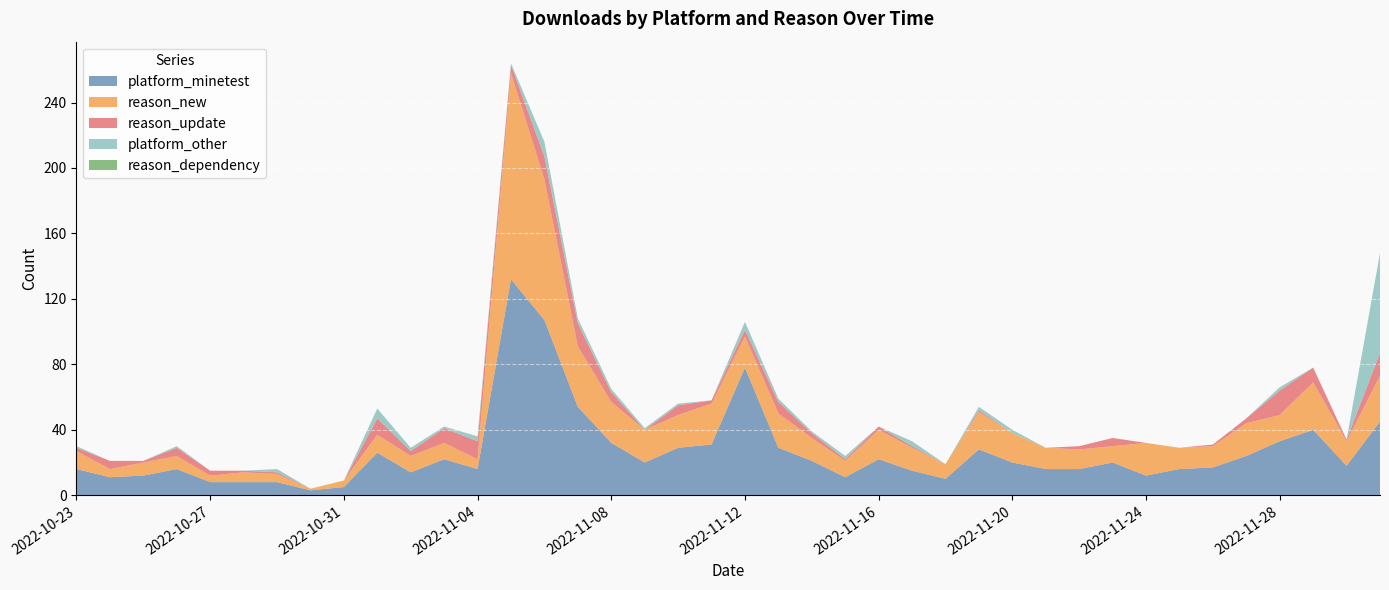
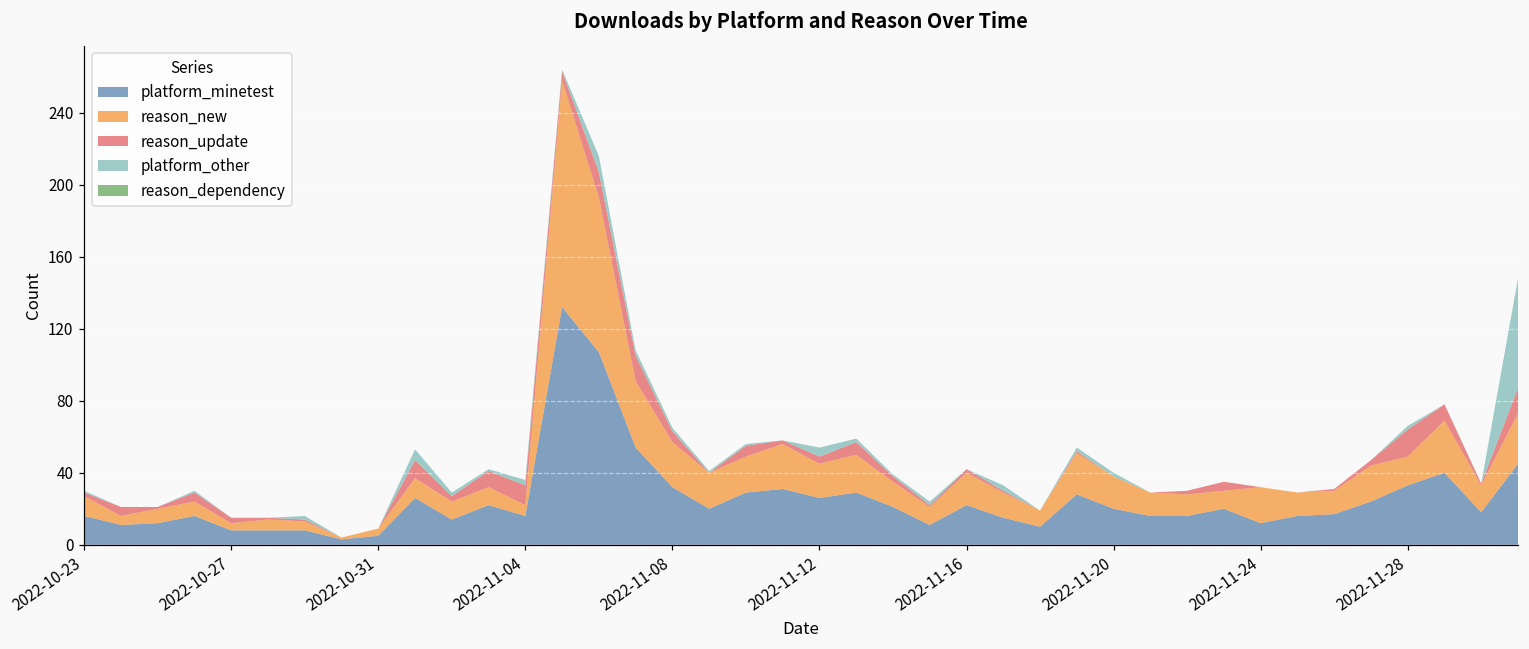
  {
    "platform_minetest": {
      "2022-10-23": 16,
      "2022-10-27": 8,
      "2022-10-31": 5,
      "2022-11-04": 16,
      "2022-11-08": 32,
-     "2022-11-12": 78,
+     "2022-11-12": 26,
      "2022-11-16": 22,
      "2022-11-20": 20,
      "2022-11-24": 12,
      "2022-11-28": 33
    },
    "reason_new": {
      "2022-10-23": 11,
      "2022-10-27": 4,
      "2022-11-04": 6,
      "2022-11-08": 25,
      "2022-11-12": 19,
      "2022-11-16": 18,
      "2022-11-28": 16
    },
    "reason_update": {
      "2022-11-04": 11,
      "2022-11-08": 6,
      "2022-11-12": 4,
      "2022-11-28": 15
    }
  }
